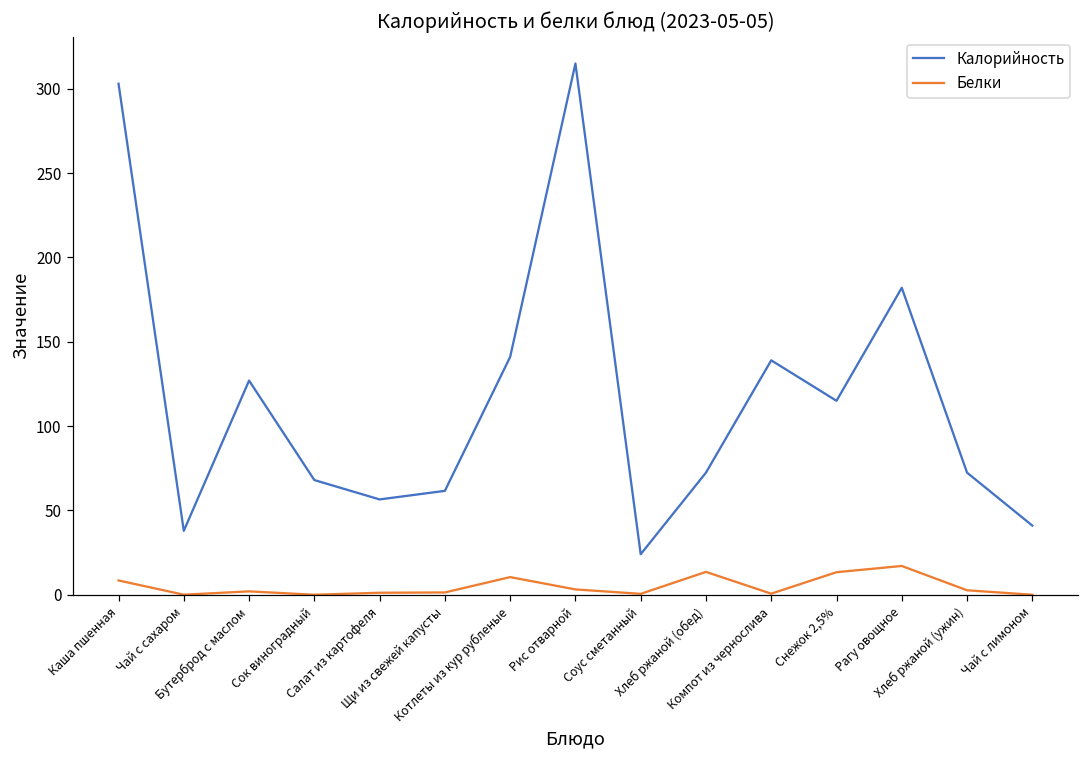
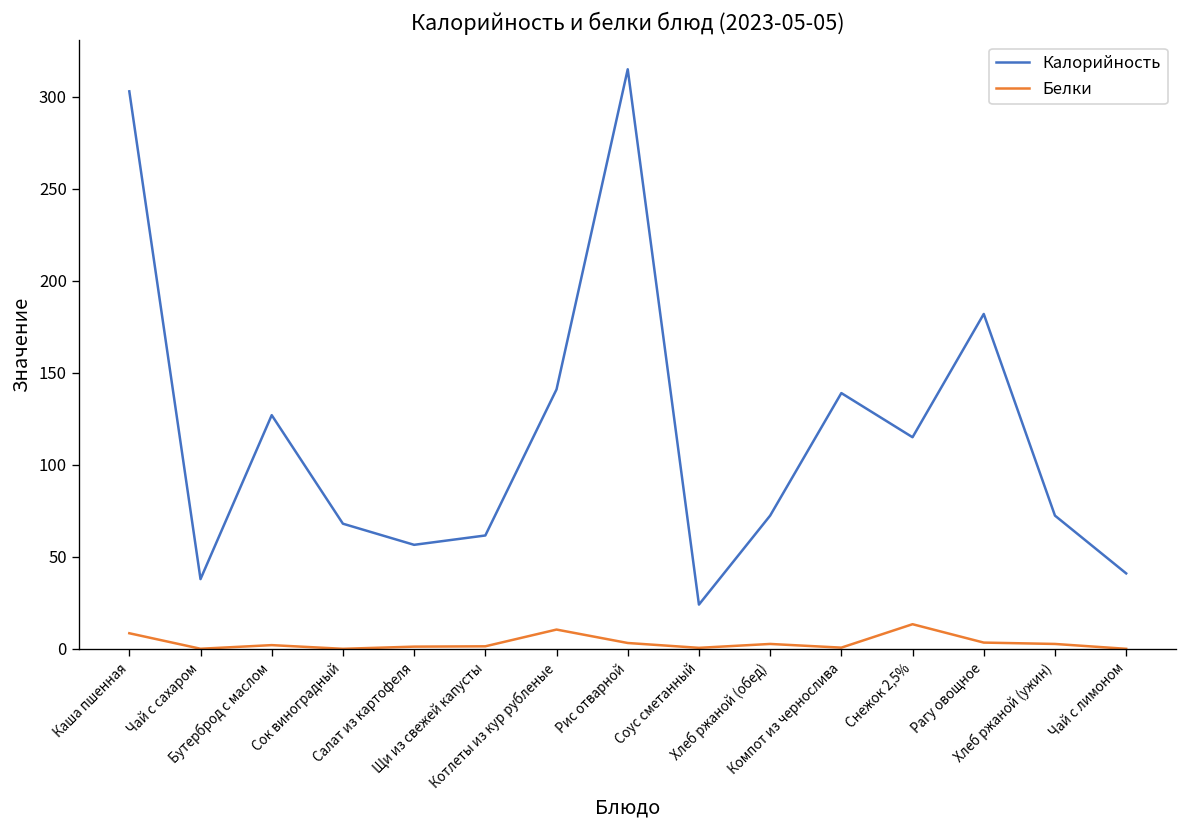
  {
    "Калорийность": {
      "Каша пшенная": 303,
      "Чай с сахаром": 38,
      "Бутерброд с маслом": 127,
      "Сок виноградный": 68,
      "Салат из картофеля": 57,
      "Щи из свежей капусты": 62,
      "Котлеты из кур рубленые": 141,
      "Рис отварной": 315,
      "Соус сметанный": 24,
      "Хлеб ржаной (обед)": 72,
      "Компот из чернослива": 139,
      "Снежок 2,5%": 115,
      "Рагу овощное": 182,
      "Хлеб ржаной (ужин)": 72,
      "Чай с лимоном": 41
    },
    "Белки": {
      "Каша пшенная": 8,
      "Чай с сахаром": 0,
      "Бутерброд с маслом": 2,
      "Сок виноградный": 0,
      "Салат из картофеля": 1,
      "Щи из свежей капусты": 1,
      "Котлеты из кур рубленые": 10,
      "Рис отварной": 3,
      "Соус сметанный": 1,
-     "Хлеб ржаной (обед)": 14,
+     "Хлеб ржаной (обед)": 3,
      "Компот из чернослива": 1,
      "Снежок 2,5%": 13,
-     "Рагу овощное": 17,
+     "Рагу овощное": 3,
      "Хлеб ржаной (ужин)": 3,
      "Чай с лимоном": 0
    }
  }
